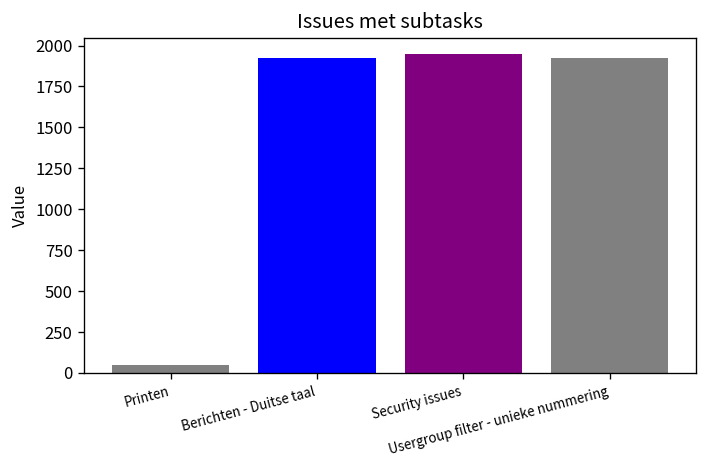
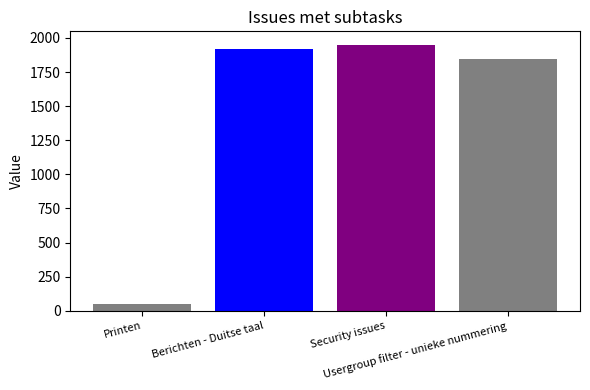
  {
    "Printen": 50,
    "Berichten - Duitse taal": 1920,
    "Security issues": 1950,
-   "Usergroup filter - unieke nummering": 1920
+   "Usergroup filter - unieke nummering": 1850
  }
